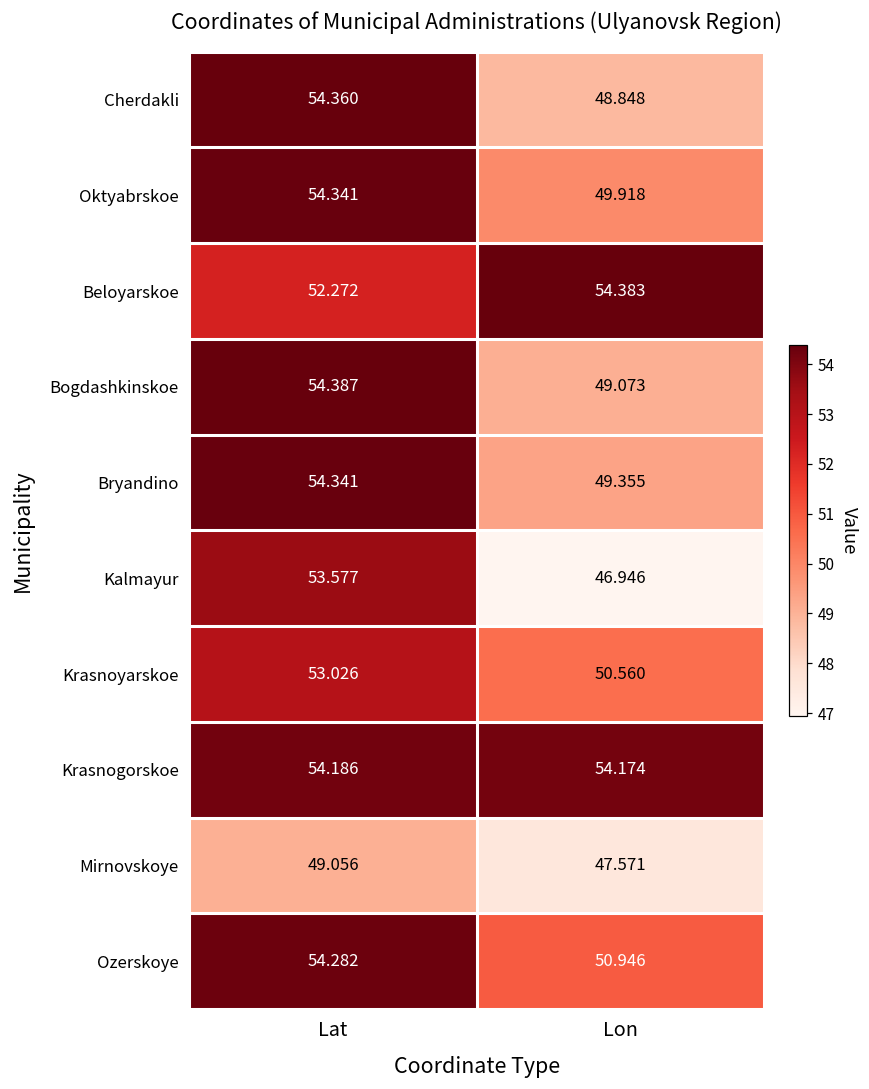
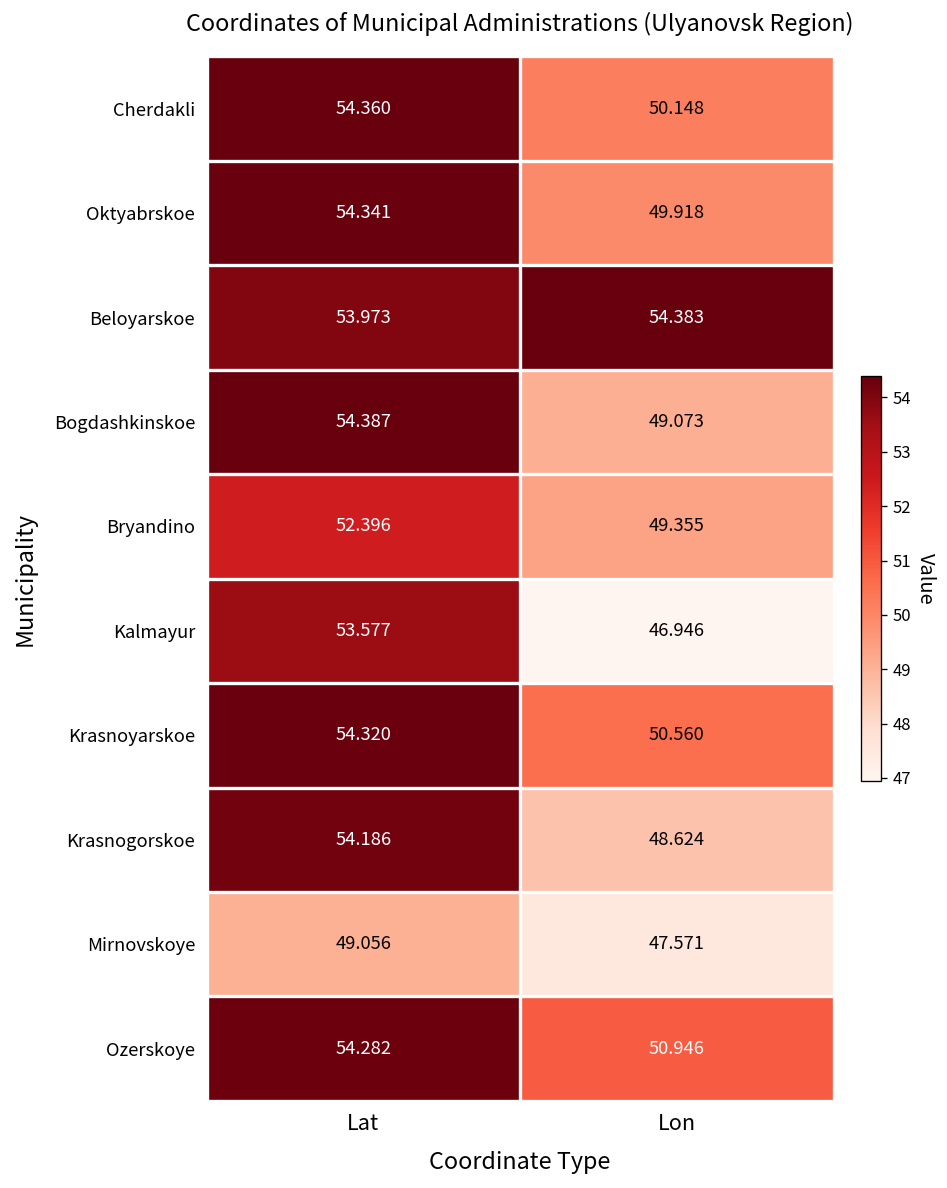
  {
    "Cherdakli": {
      "Lat": 54.360,
-     "Lon": 48.848
+     "Lon": 50.148
    },
    "Oktyabrskoe": {
      "Lat": 54.341,
      "Lon": 49.918
    },
    "Beloyarskoe": {
-     "Lat": 52.272,
+     "Lat": 53.973,
      "Lon": 54.383
    },
    "Bogdashkinskoe": {
      "Lat": 54.387,
      "Lon": 49.073
    },
    "Bryandino": {
-     "Lat": 54.341,
+     "Lat": 52.396,
      "Lon": 49.355
    },
    "Kalmayur": {
      "Lat": 53.577,
      "Lon": 46.946
    },
    "Krasnoyarskoe": {
-     "Lat": 53.026,
+     "Lat": 54.320,
      "Lon": 50.560
    },
    "Krasnogorskoe": {
      "Lat": 54.186,
-     "Lon": 54.174
+     "Lon": 48.624
    },
    "Mirnovskoye": {
      "Lat": 49.056,
      "Lon": 47.571
    },
    "Ozerskoye": {
      "Lat": 54.282,
      "Lon": 50.946
    }
  }
